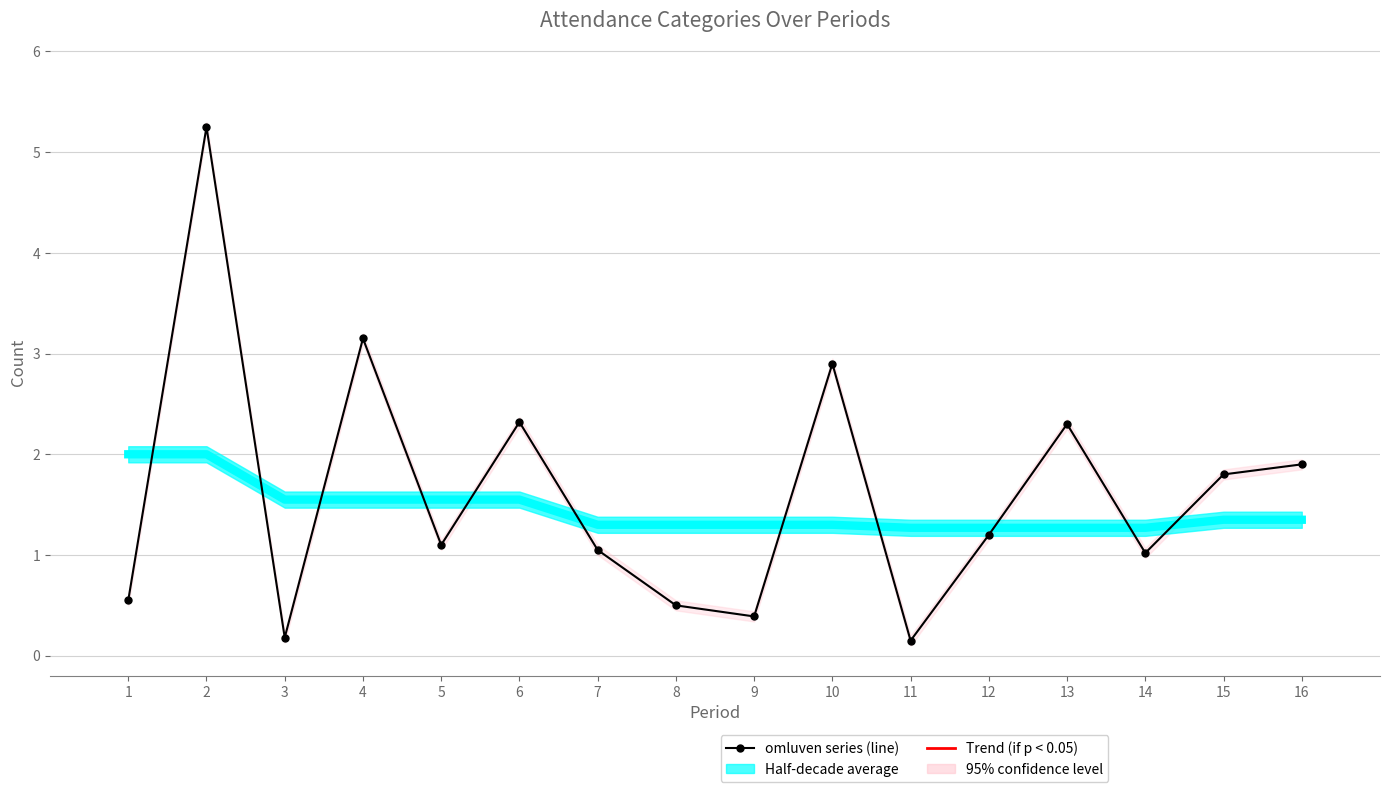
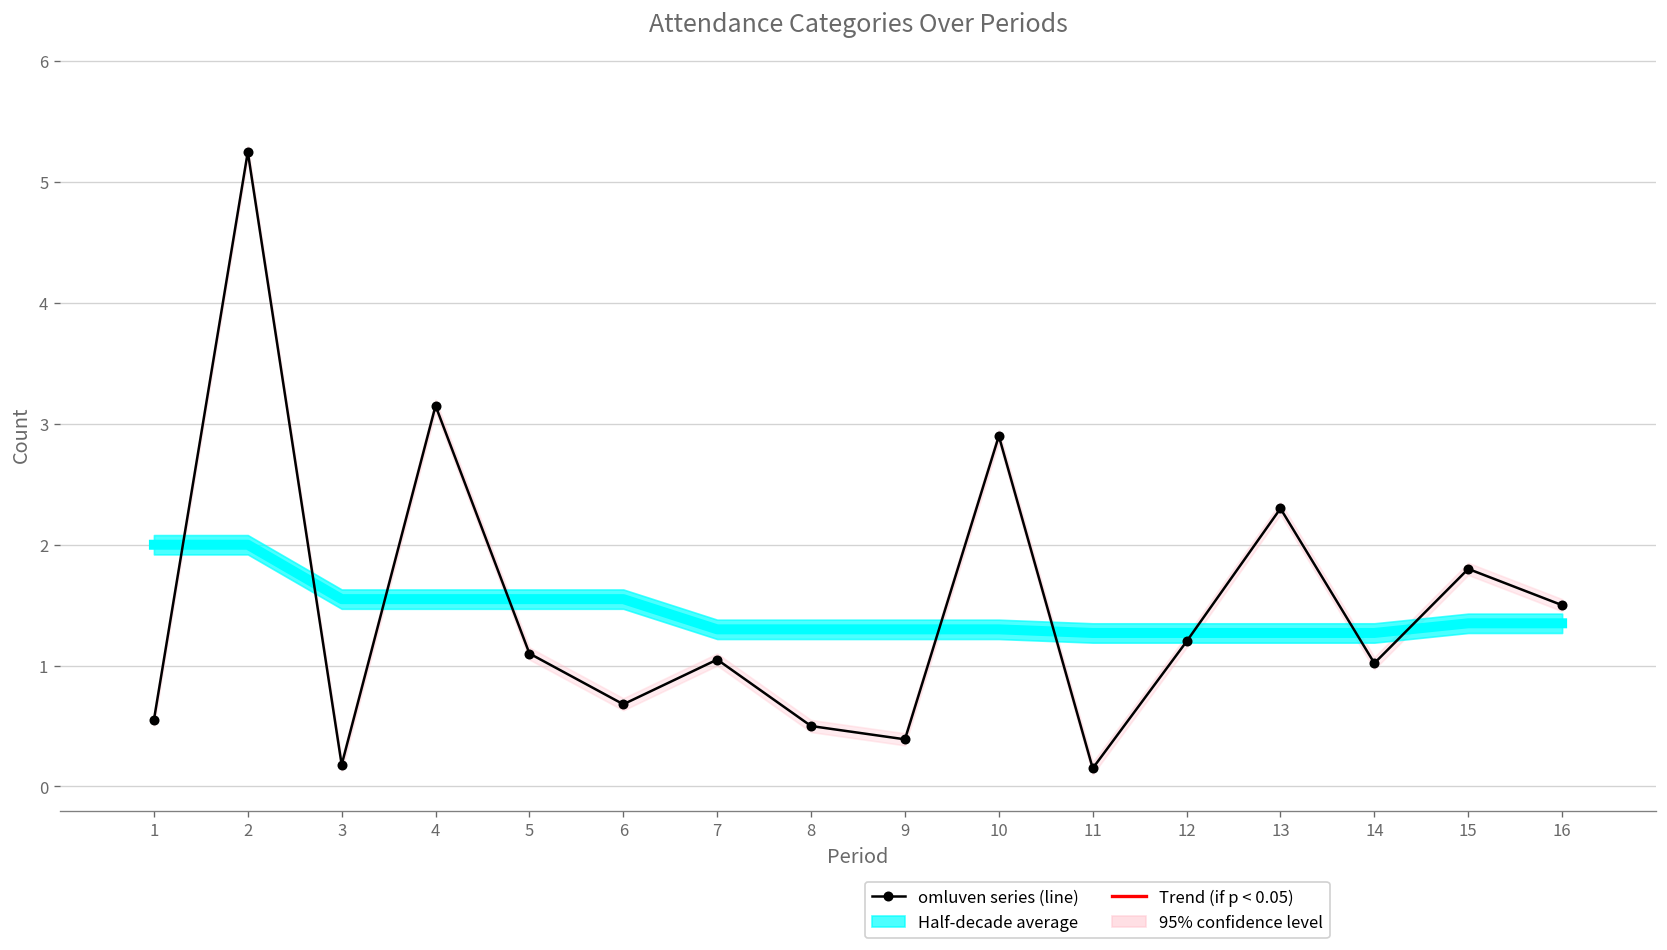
  {
    "omluven series (line)": {
      "1": 0.55,
      "2": 5.25,
      "3": 0.18,
      "4": 3.15,
      "5": 1.10,
-     "6": 2.32,
+     "6": 0.68,
      "7": 1.05,
      "8": 0.50,
      "9": 0.39,
      "10": 2.90,
      "11": 0.15,
      "12": 1.20,
      "13": 2.30,
      "14": 1.02,
      "15": 1.80,
-     "16": 1.9
+     "16": 1.5
    }
  }
